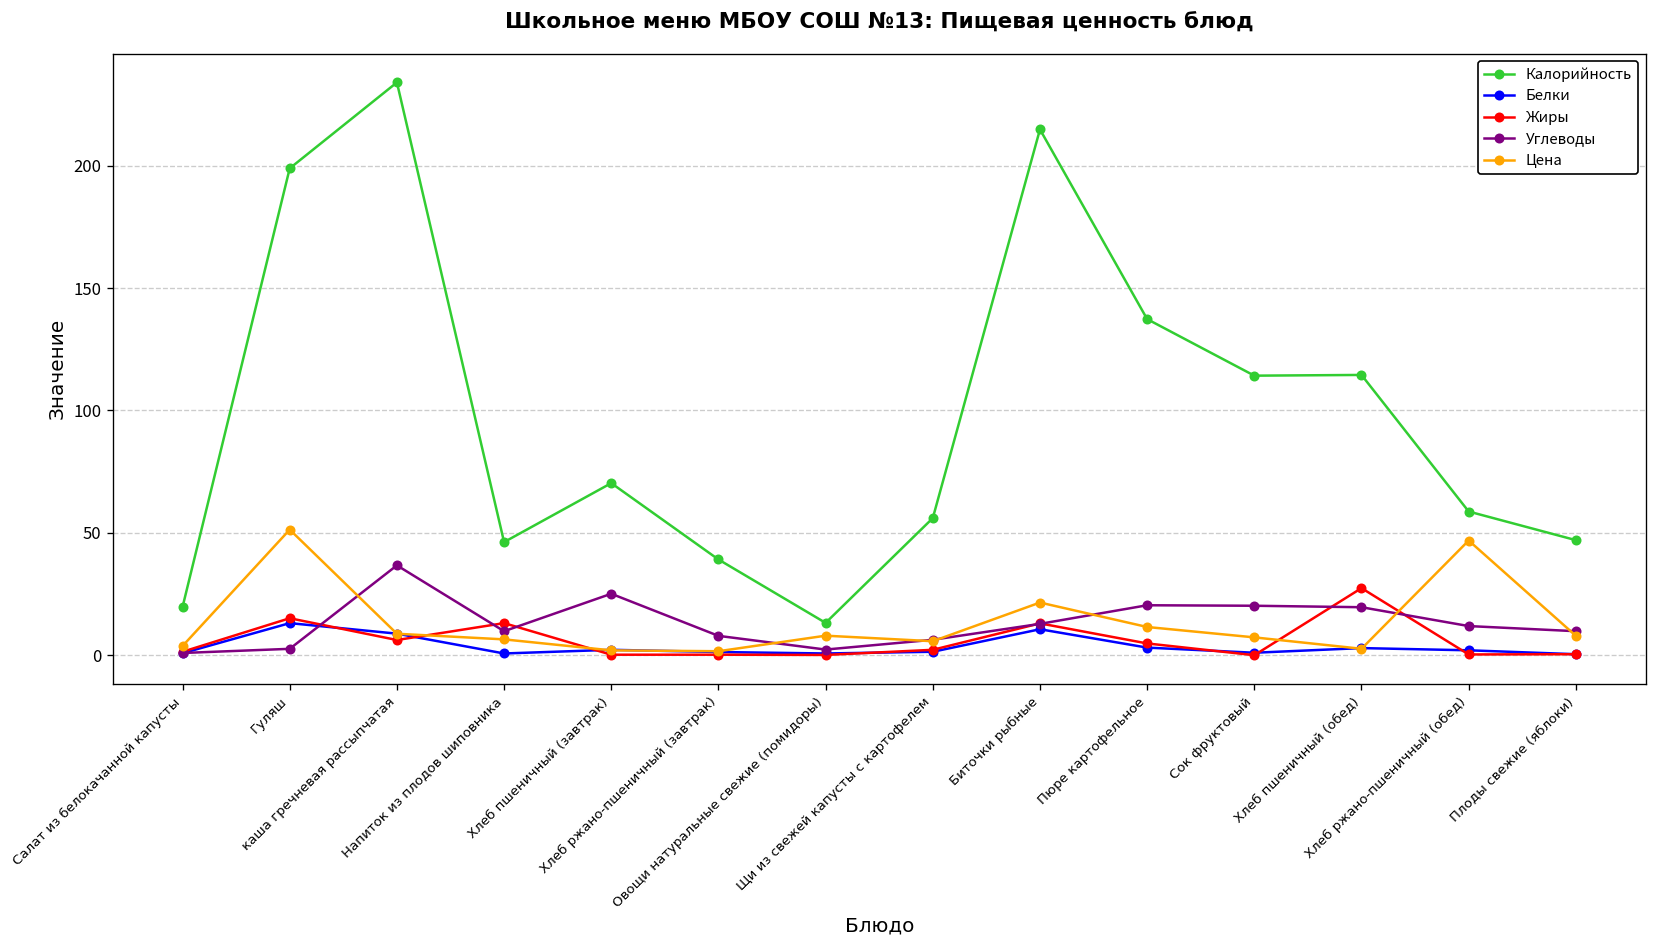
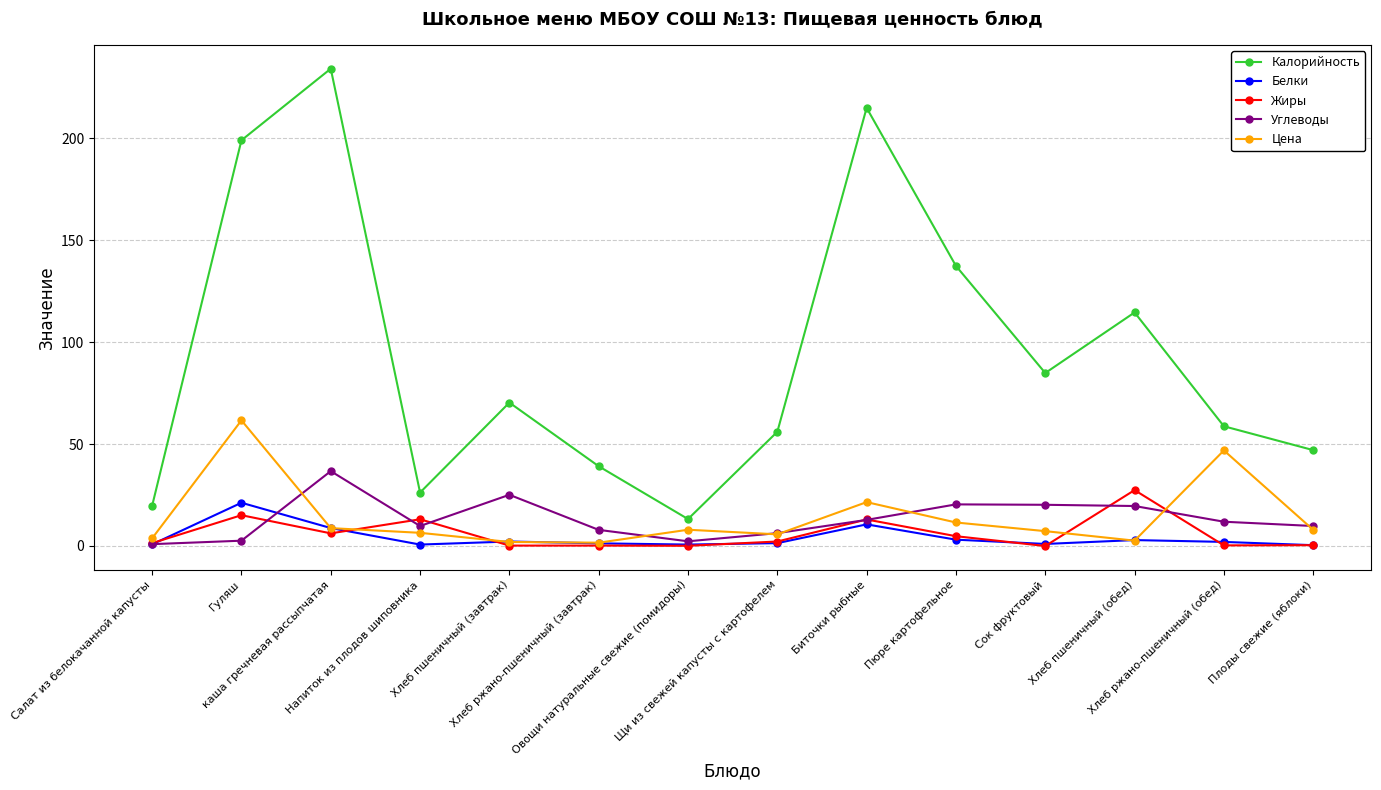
  {
    "Калорийность": {
      "Салат из белокачанной капусты": 20,
      "Гуляш": 199,
      "каша гречневая рассыпчатая": 234,
-     "Напиток из плодов шиповника": 46,
+     "Напиток из плодов шиповника": 26,
      "Хлеб пшеничный (завтрак)": 70,
      "Хлеб ржано-пшеничный (завтрак)": 39,
      "Овощи натуральные свежие (помидоры)": 13,
      "Щи из свежей капусты с картофелем": 56,
      "Биточки рыбные": 215,
      "Пюре картофельное": 137,
-     "Сок фруктовый": 114,
+     "Сок фруктовый": 85,
      "Хлеб пшеничный (обед)": 115,
      "Хлеб ржано-пшеничный (обед)": 59,
      "Плоды свежие (яблоки)": 47
    },
    "Белки": {
-     "Гуляш": 13,
+     "Гуляш": 21,
      "Напиток из плодов шиповника": 1,
      "Биточки рыбные": 11,
      "Пюре картофельное": 3,
      "Хлеб ржано-пшеничный (обед)": 2
    },
    "Жиры": {
      "Гуляш": 15,
      "каша гречневая рассыпчатая": 6,
      "Напиток из плодов шиповника": 13,
      "Хлеб пшеничный (завтрак)": 0,
      "Пюре картофельное": 5,
      "Хлеб пшеничный (обед)": 27,
      "Хлеб ржано-пшеничный (обед)": 0
    },
    "Углеводы": {
      "Гуляш": 3,
      "каша гречневая рассыпчатая": 37,
      "Напиток из плодов шиповника": 10,
      "Хлеб пшеничный (завтрак)": 25,
      "Хлеб ржано-пшеничный (завтрак)": 8,
      "Овощи натуральные свежие (помидоры)": 2,
      "Пюре картофельное": 20,
      "Сок фруктовый": 20,
      "Хлеб пшеничный (обед)": 20,
      "Хлеб ржано-пшеничный (обед)": 12,
      "Плоды свежие (яблоки)": 10
    },
    "Цена": {
      "Салат из белокачанной капусты": 4,
-     "Гуляш": 51,
+     "Гуляш": 62,
      "Напиток из плодов шиповника": 6,
      "Овощи натуральные свежие (помидоры)": 8,
      "Биточки рыбные": 22,
      "Пюре картофельное": 12,
      "Сок фруктовый": 7,
      "Хлеб ржано-пшеничный (обед)": 47,
      "Плоды свежие (яблоки)": 8
    }
  }
